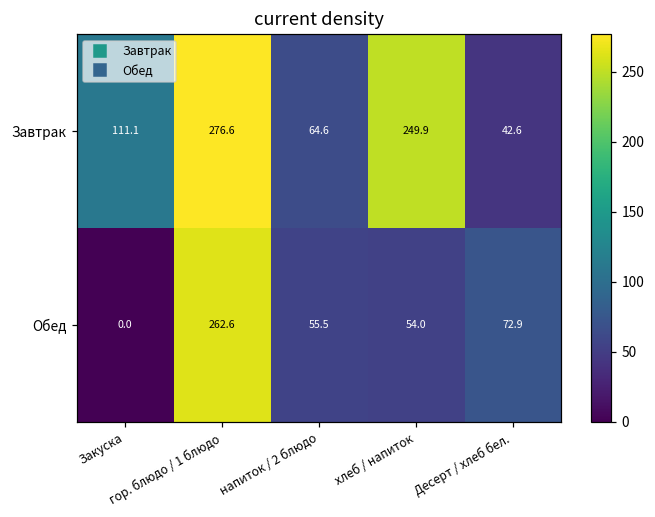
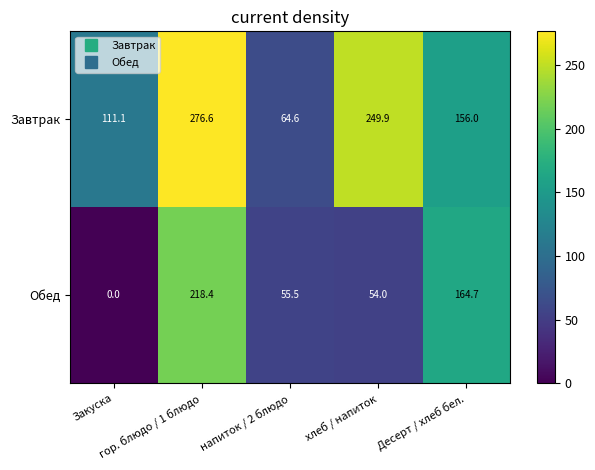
  {
    "Завтрак": {
      "Закуска": 111.1,
      "гор. блюдо / 1 блюдо": 276.6,
      "напиток / 2 блюдо": 64.6,
      "хлеб / напиток": 249.9,
-     "Десерт / хлеб бел.": 42.6
+     "Десерт / хлеб бел.": 156.0
    },
    "Обед": {
      "Закуска": 0.0,
-     "гор. блюдо / 1 блюдо": 262.6,
+     "гор. блюдо / 1 блюдо": 218.4,
      "напиток / 2 блюдо": 55.5,
      "хлеб / напиток": 54.0,
-     "Десерт / хлеб бел.": 72.9
+     "Десерт / хлеб бел.": 164.7
    }
  }
